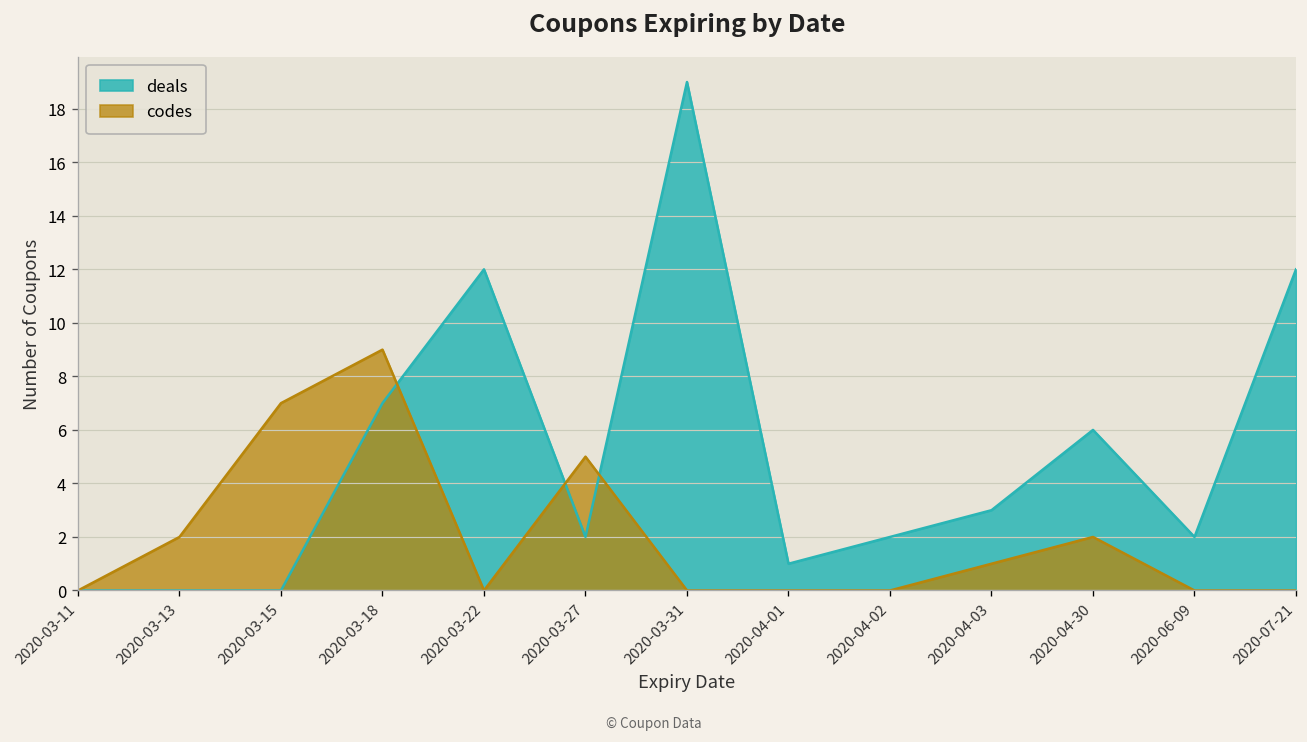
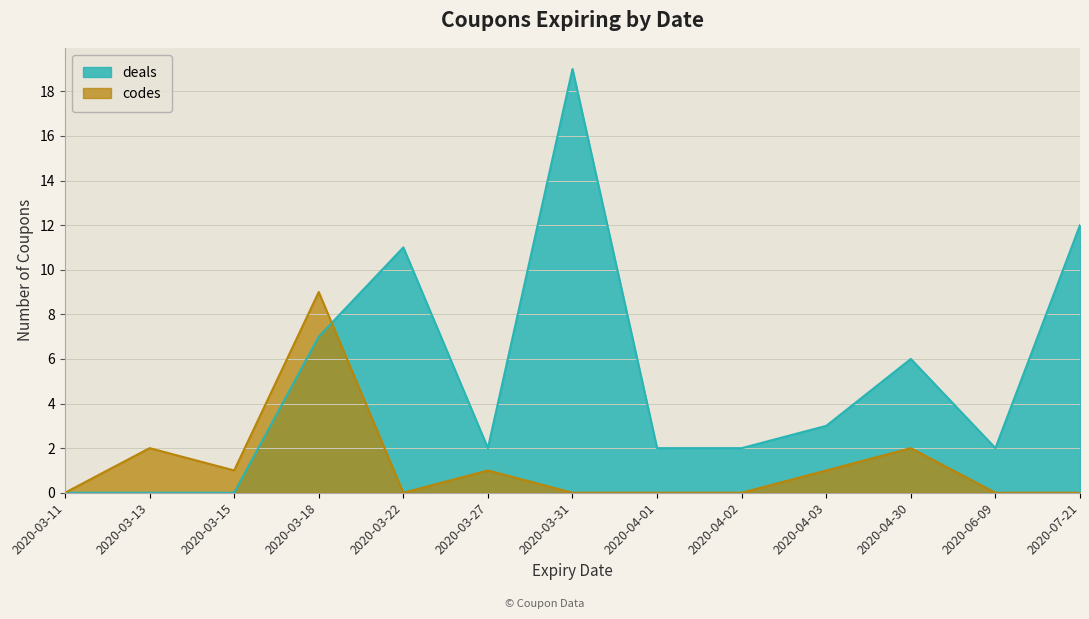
  {
    "deals": {
      "2020-03-13": 0,
      "2020-03-15": 0,
      "2020-03-18": 7,
-     "2020-03-22": 12,
+     "2020-03-22": 11,
      "2020-03-27": 2,
      "2020-03-31": 19,
-     "2020-04-01": 1,
+     "2020-04-01": 2,
      "2020-04-02": 2,
      "2020-04-03": 3,
      "2020-04-30": 6,
      "2020-06-09": 2,
      "2020-07-21": 12
    },
    "codes": {
      "2020-03-13": 2,
-     "2020-03-15": 7,
+     "2020-03-15": 1,
      "2020-03-18": 9,
      "2020-03-22": 0,
-     "2020-03-27": 5,
+     "2020-03-27": 1,
      "2020-03-31": 0,
      "2020-04-01": 0,
      "2020-04-02": 0,
      "2020-04-03": 1,
      "2020-04-30": 2,
      "2020-06-09": 0,
      "2020-07-21": 0
    }
  }
